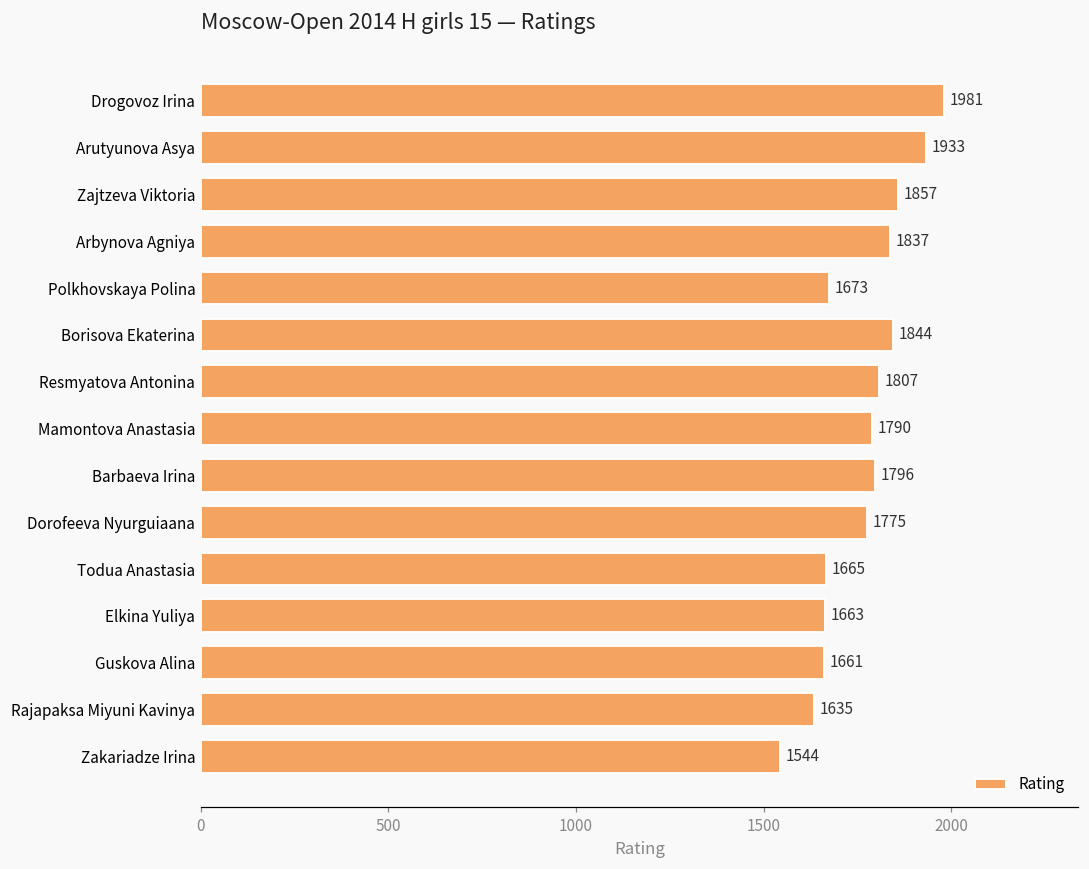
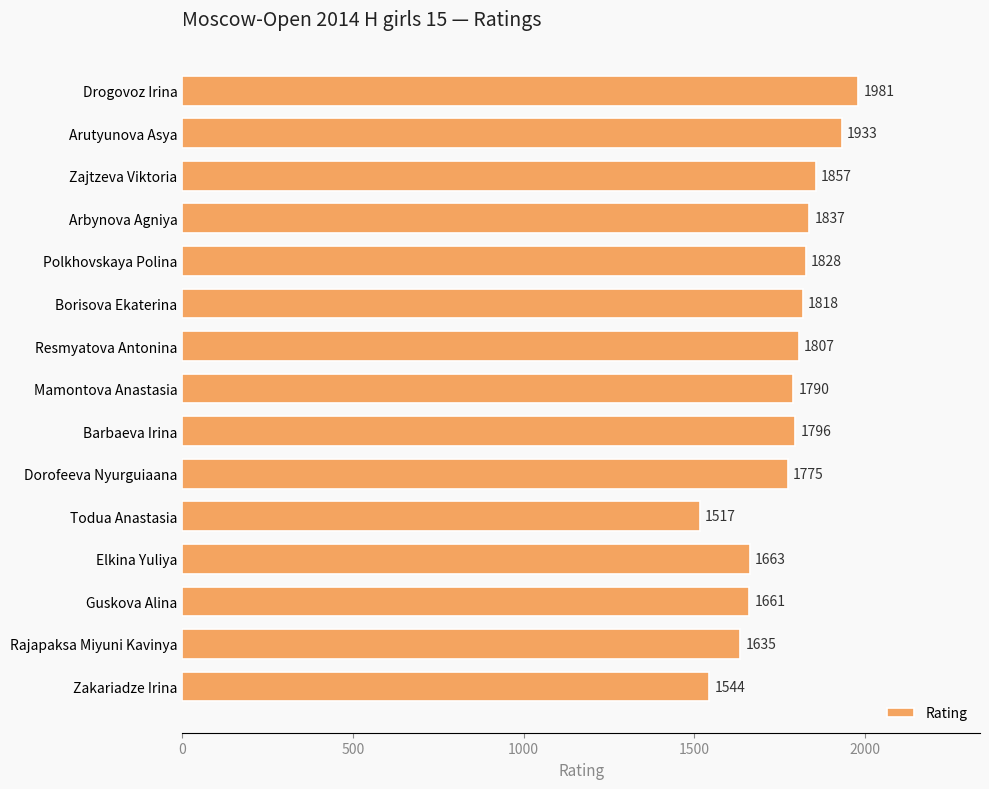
  {
    "Drogovoz Irina": 1981,
    "Arutyunova Asya": 1933,
    "Zajtzeva Viktoria": 1857,
    "Arbynova Agniya": 1837,
-   "Polkhovskaya Polina": 1673,
-   "Borisova Ekaterina": 1844,
+   "Polkhovskaya Polina": 1828,
+   "Borisova Ekaterina": 1818,
    "Resmyatova Antonina": 1807,
    "Mamontova Anastasia": 1790,
    "Barbaeva Irina": 1796,
    "Dorofeeva Nyurguiaana": 1775,
-   "Todua Anastasia": 1665,
+   "Todua Anastasia": 1517,
    "Elkina Yuliya": 1663,
    "Guskova Alina": 1661,
    "Rajapaksa Miyuni Kavinya": 1635,
    "Zakariadze Irina": 1544
  }
